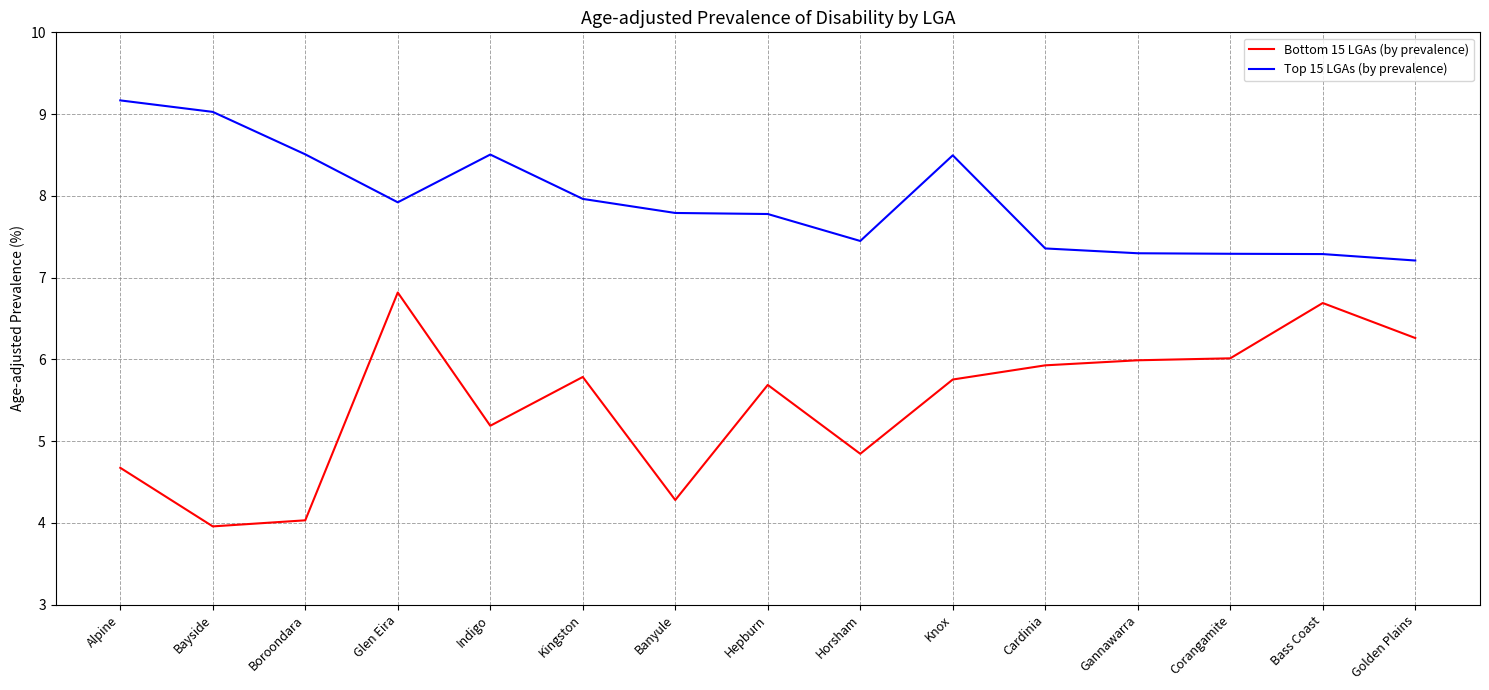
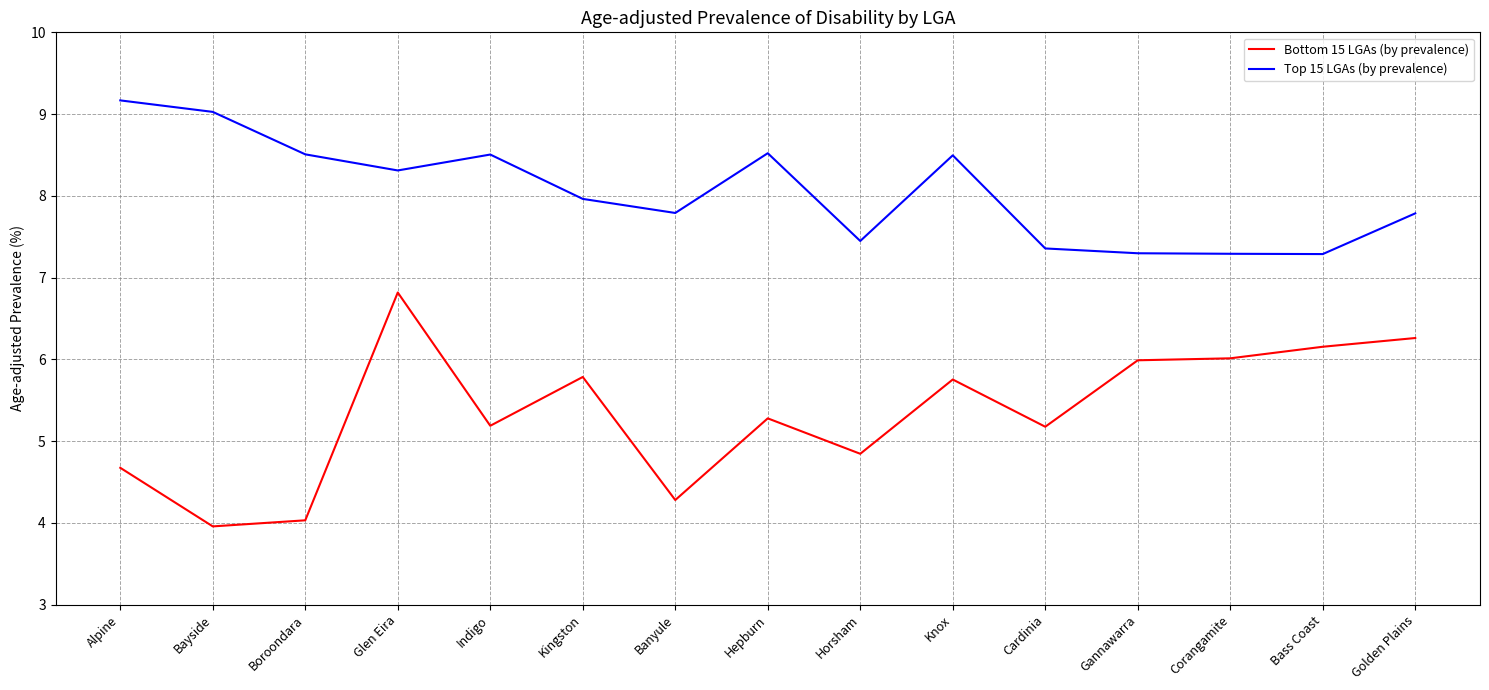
  {
    "Bottom 15 LGAs (by prevalence)": {
      "Alpine": 4.7,
      "Bayside": 4.0,
      "Boroondara": 4.0,
      "Glen Eira": 6.8,
      "Indigo": 5.2,
      "Kingston": 5.8,
      "Banyule": 4.3,
-     "Hepburn": 5.7,
+     "Hepburn": 5.3,
      "Horsham": 4.8,
      "Knox": 5.8,
-     "Cardinia": 5.9,
+     "Cardinia": 5.2,
      "Gannawarra": 6.0,
      "Corangamite": 6.0,
-     "Bass Coast": 6.7,
+     "Bass Coast": 6.2,
      "Golden Plains": 6.3
    },
    "Top 15 LGAs (by prevalence)": {
      "Alpine": 9.2,
      "Bayside": 9.0,
      "Boroondara": 8.5,
-     "Glen Eira": 7.9,
+     "Glen Eira": 8.3,
      "Indigo": 8.5,
      "Kingston": 8.0,
      "Banyule": 7.8,
-     "Hepburn": 7.8,
+     "Hepburn": 8.5,
      "Horsham": 7.4,
      "Knox": 8.5,
      "Cardinia": 7.4,
      "Gannawarra": 7.3,
      "Corangamite": 7.3,
      "Bass Coast": 7.3,
-     "Golden Plains": 7.2
+     "Golden Plains": 7.8
    }
  }
